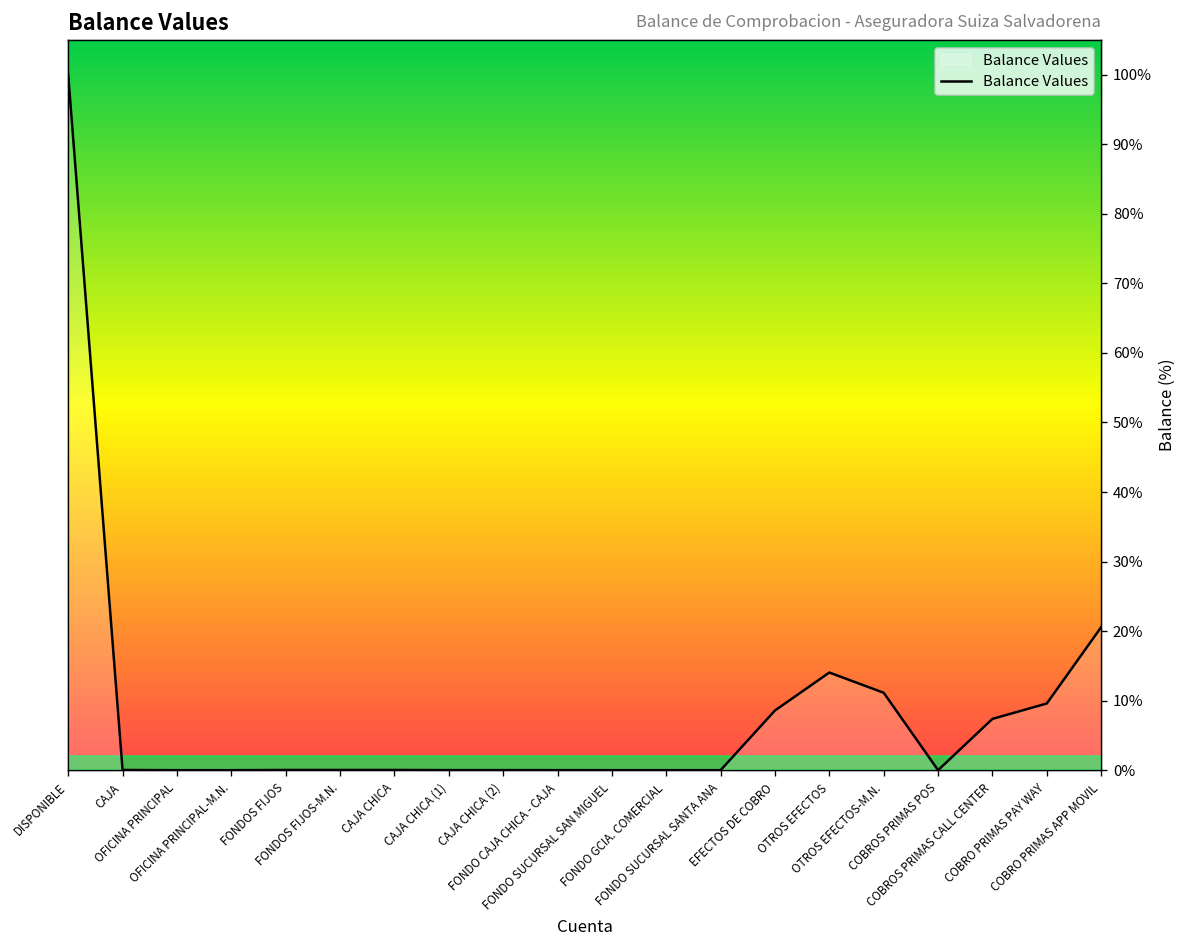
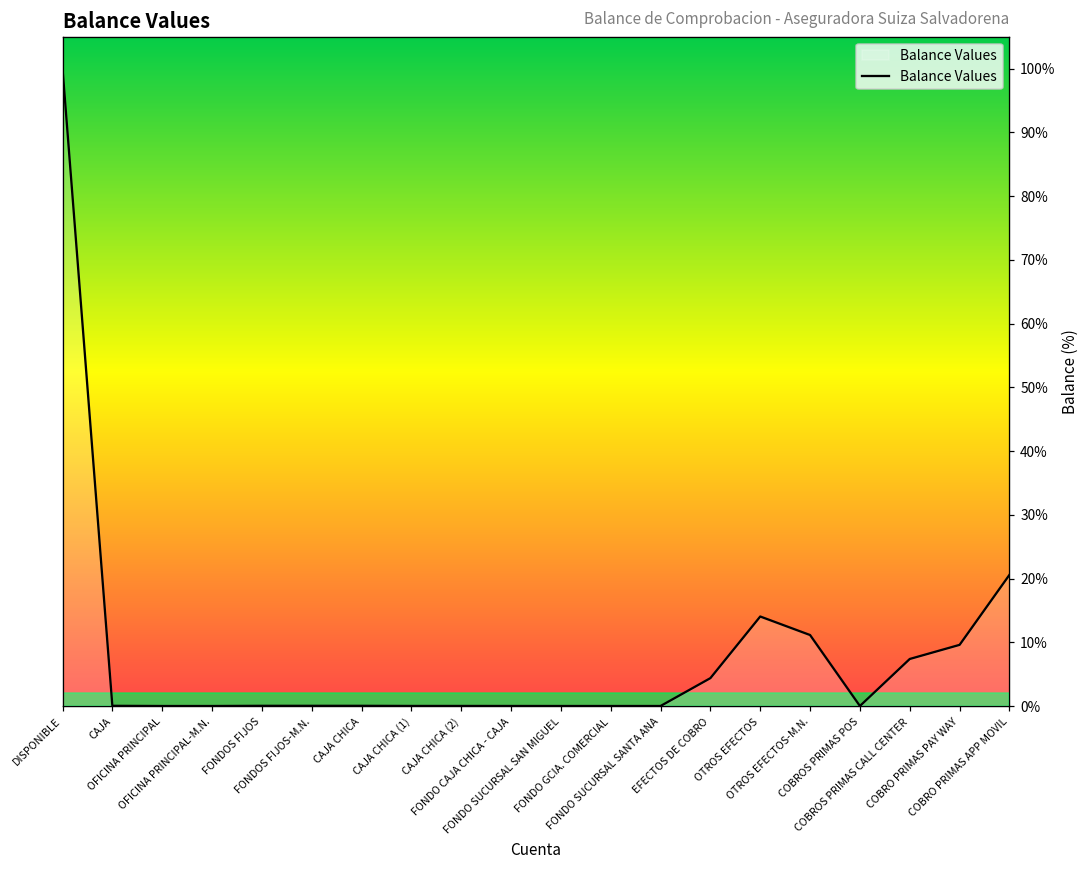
  {
    "DISPONIBLE": "100%",
-   "EFECTOS DE COBRO": "9%",
+   "EFECTOS DE COBRO": "4%",
    "OTROS EFECTOS": "14%",
    "OTROS EFECTOS-M.N.": "11%",
    "COBROS PRIMAS CALL CENTER": "7%",
    "COBRO PRIMAS PAY WAY": "10%",
    "COBRO PRIMAS APP MOVIL": "21%"
  }
